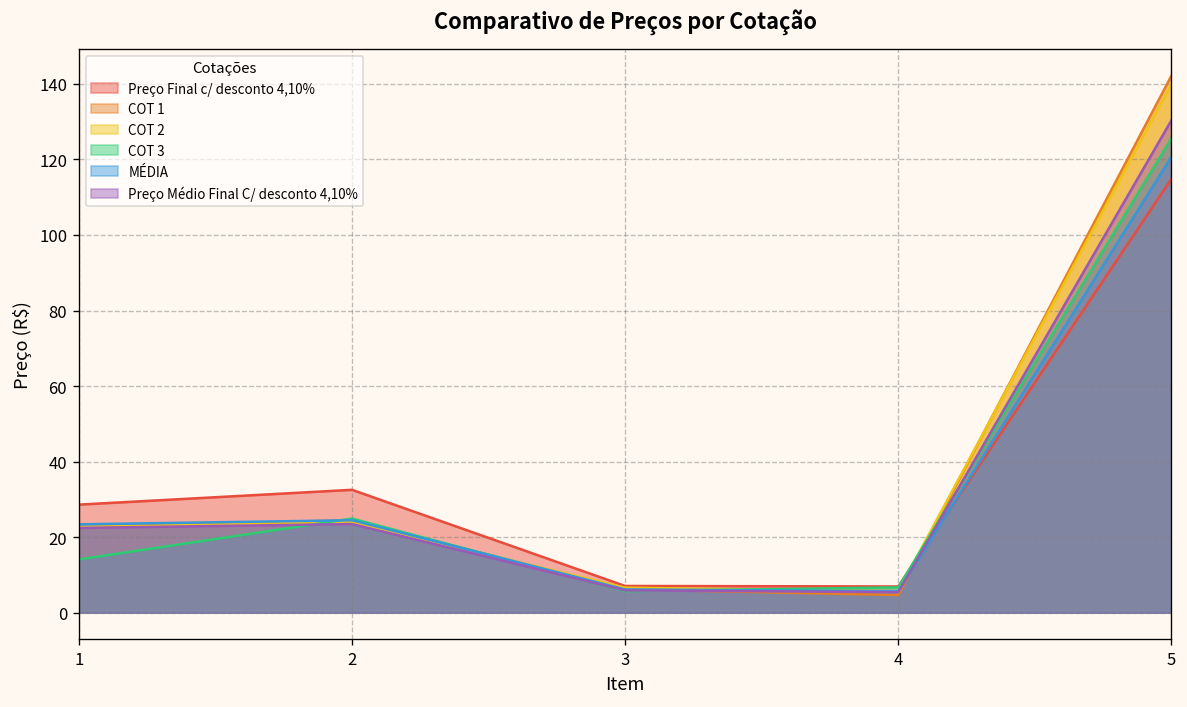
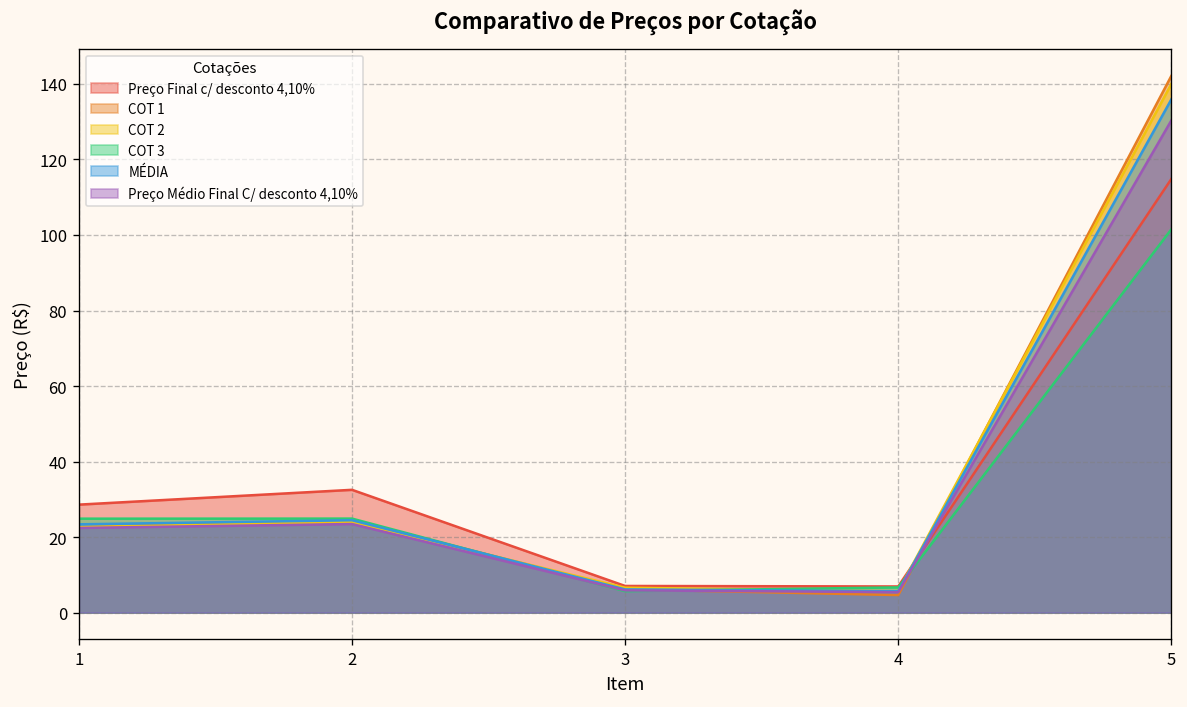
  {
    "COT 3": {
-     "1": 14,
-     "5": 126
+     "1": 25,
+     "5": 102
    },
    "MÉDIA": {
-     "5": 121
+     "5": 136
    },
    "Preço Médio Final C/ desconto 4,10%": {
      "5": 130
    }
  }
